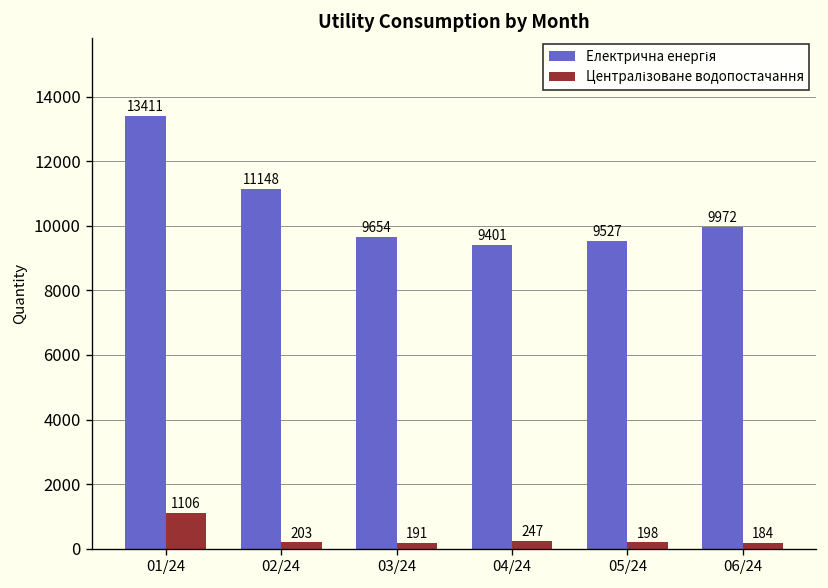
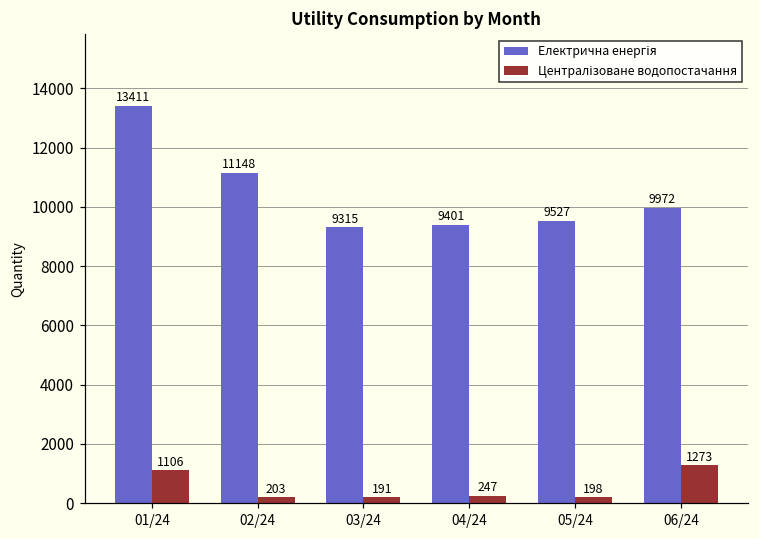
  {
    "Електрична енергія": {
      "01/24": 13411,
      "02/24": 11148,
-     "03/24": 9654,
+     "03/24": 9315,
      "04/24": 9401,
      "05/24": 9527,
      "06/24": 9972
    },
    "Централізоване водопостачання": {
      "01/24": 1106,
      "02/24": 203,
      "03/24": 191,
      "04/24": 247,
      "05/24": 198,
-     "06/24": 184
+     "06/24": 1273
    }
  }
